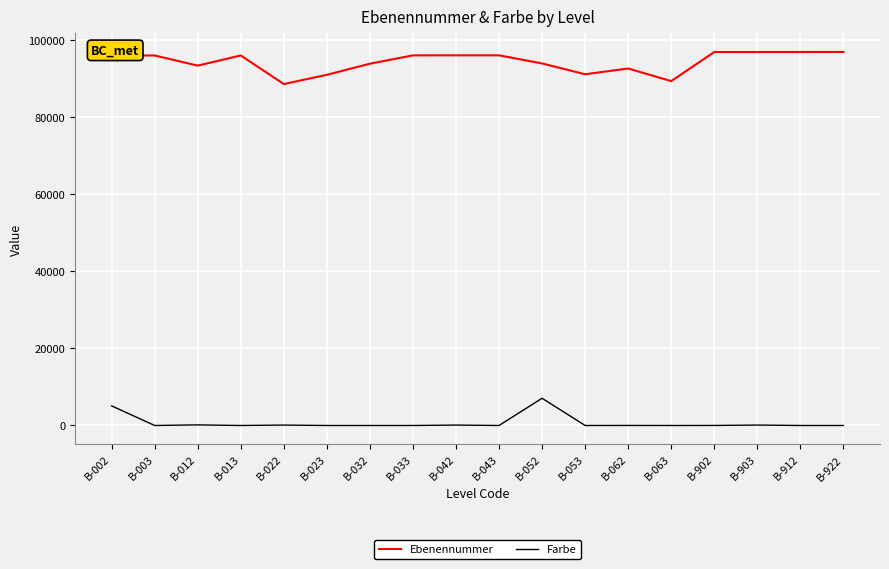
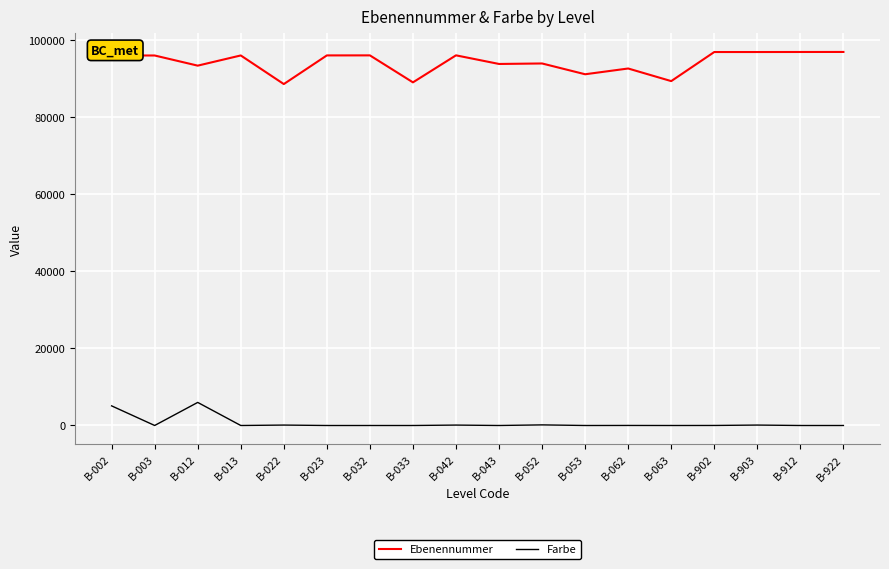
  {
    "Ebenennummer": {
      "B-003": 96000,
      "B-012": 93000,
      "B-013": 96000,
      "B-022": 89000,
-     "B-023": 91000,
-     "B-032": 94000,
-     "B-033": 96000,
+     "B-023": 96000,
+     "B-032": 96000,
+     "B-033": 89000,
      "B-042": 96000,
-     "B-043": 96000,
+     "B-043": 94000,
      "B-052": 94000,
      "B-053": 91000,
      "B-062": 93000,
      "B-063": 89000,
      "B-902": 97000,
      "B-903": 97000,
      "B-912": 97000,
      "B-922": 97000
    },
    "Farbe": {
      "B-002": 5000,
      "B-003": 0,
-     "B-012": 0,
+     "B-012": 6000,
      "B-013": 0,
      "B-022": 0,
      "B-023": 0,
      "B-032": 0,
      "B-033": 0,
      "B-042": 0,
      "B-043": 0,
-     "B-052": 7000,
+     "B-052": 0,
      "B-053": 0,
      "B-062": 0,
      "B-063": 0,
      "B-902": 0,
      "B-903": 0,
      "B-912": 0,
      "B-922": 0
    }
  }
